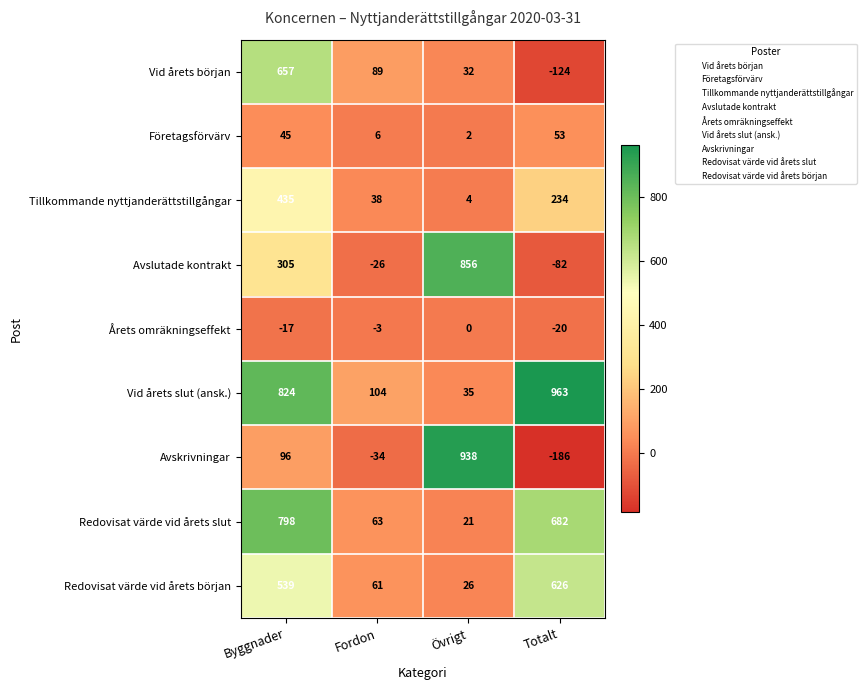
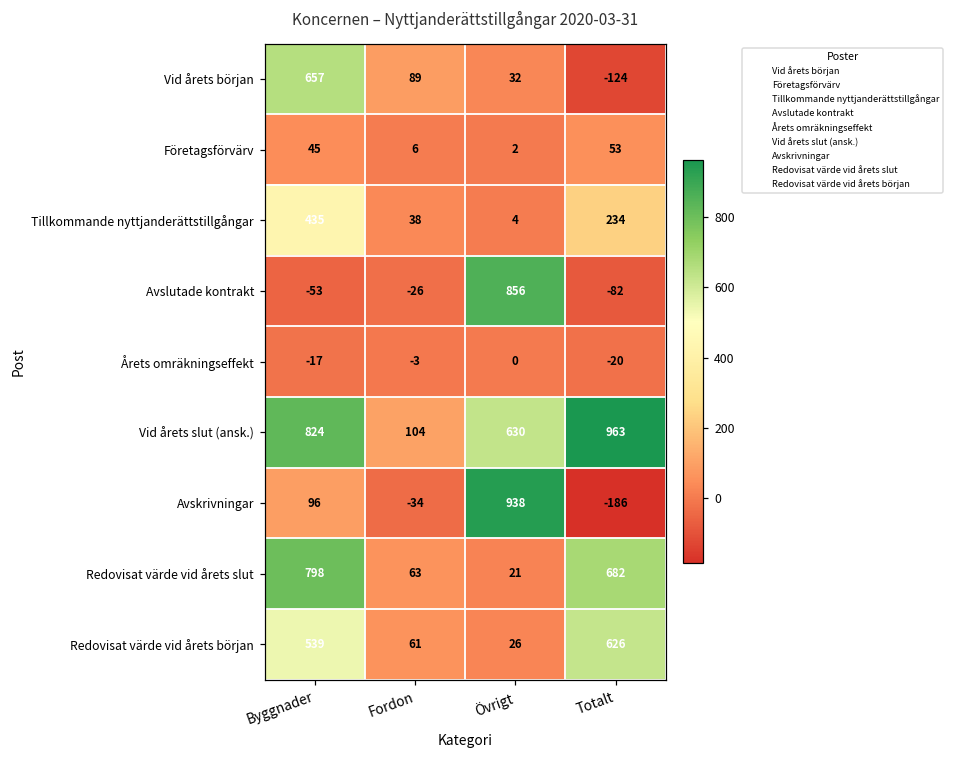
  {
    "Vid årets början": {
      "Byggnader": 657,
      "Fordon": 89,
      "Övrigt": 32,
      "Totalt": -124
    },
    "Företagsförvärv": {
      "Byggnader": 45,
      "Fordon": 6,
      "Övrigt": 2,
      "Totalt": 53
    },
    "Tillkommande nyttjanderättstillgångar": {
      "Byggnader": 435,
      "Fordon": 38,
      "Övrigt": 4,
      "Totalt": 234
    },
    "Avslutade kontrakt": {
-     "Byggnader": 305,
+     "Byggnader": -53,
      "Fordon": -26,
      "Övrigt": 856,
      "Totalt": -82
    },
    "Årets omräkningseffekt": {
      "Byggnader": -17,
      "Fordon": -3,
      "Övrigt": 0,
      "Totalt": -20
    },
    "Vid årets slut (ansk.)": {
      "Byggnader": 824,
      "Fordon": 104,
-     "Övrigt": 35,
+     "Övrigt": 630,
      "Totalt": 963
    },
    "Avskrivningar": {
      "Byggnader": 96,
      "Fordon": -34,
      "Övrigt": 938,
      "Totalt": -186
    },
    "Redovisat värde vid årets slut": {
      "Byggnader": 798,
      "Fordon": 63,
      "Övrigt": 21,
      "Totalt": 682
    },
    "Redovisat värde vid årets början": {
      "Byggnader": 539,
      "Fordon": 61,
      "Övrigt": 26,
      "Totalt": 626
    }
  }
